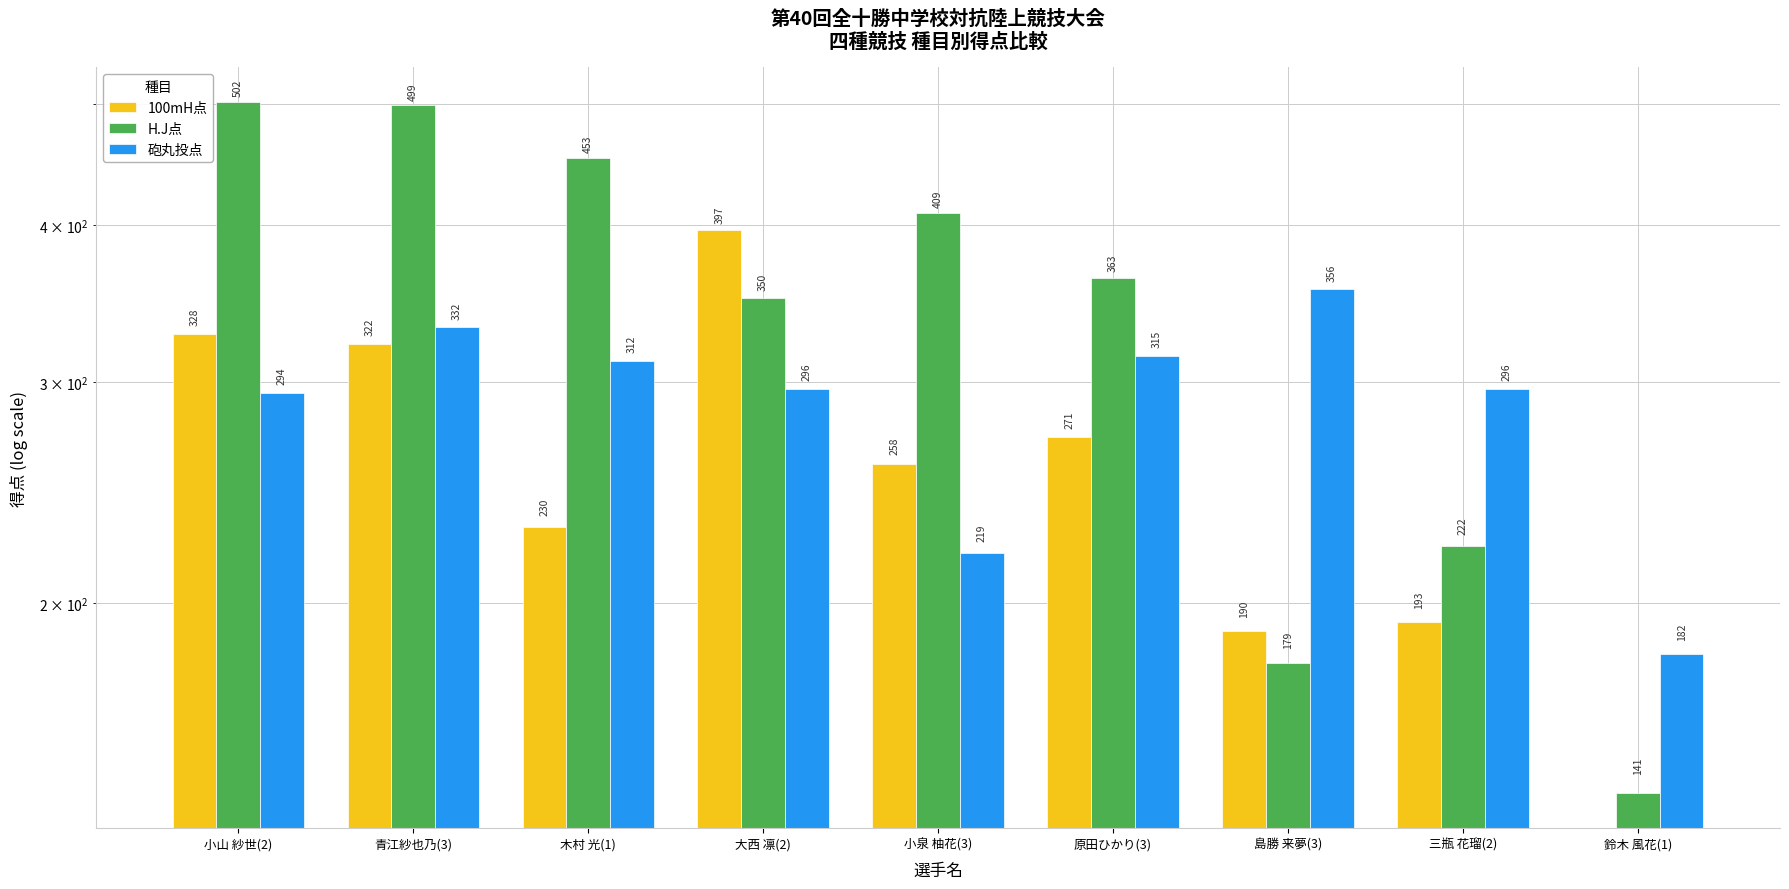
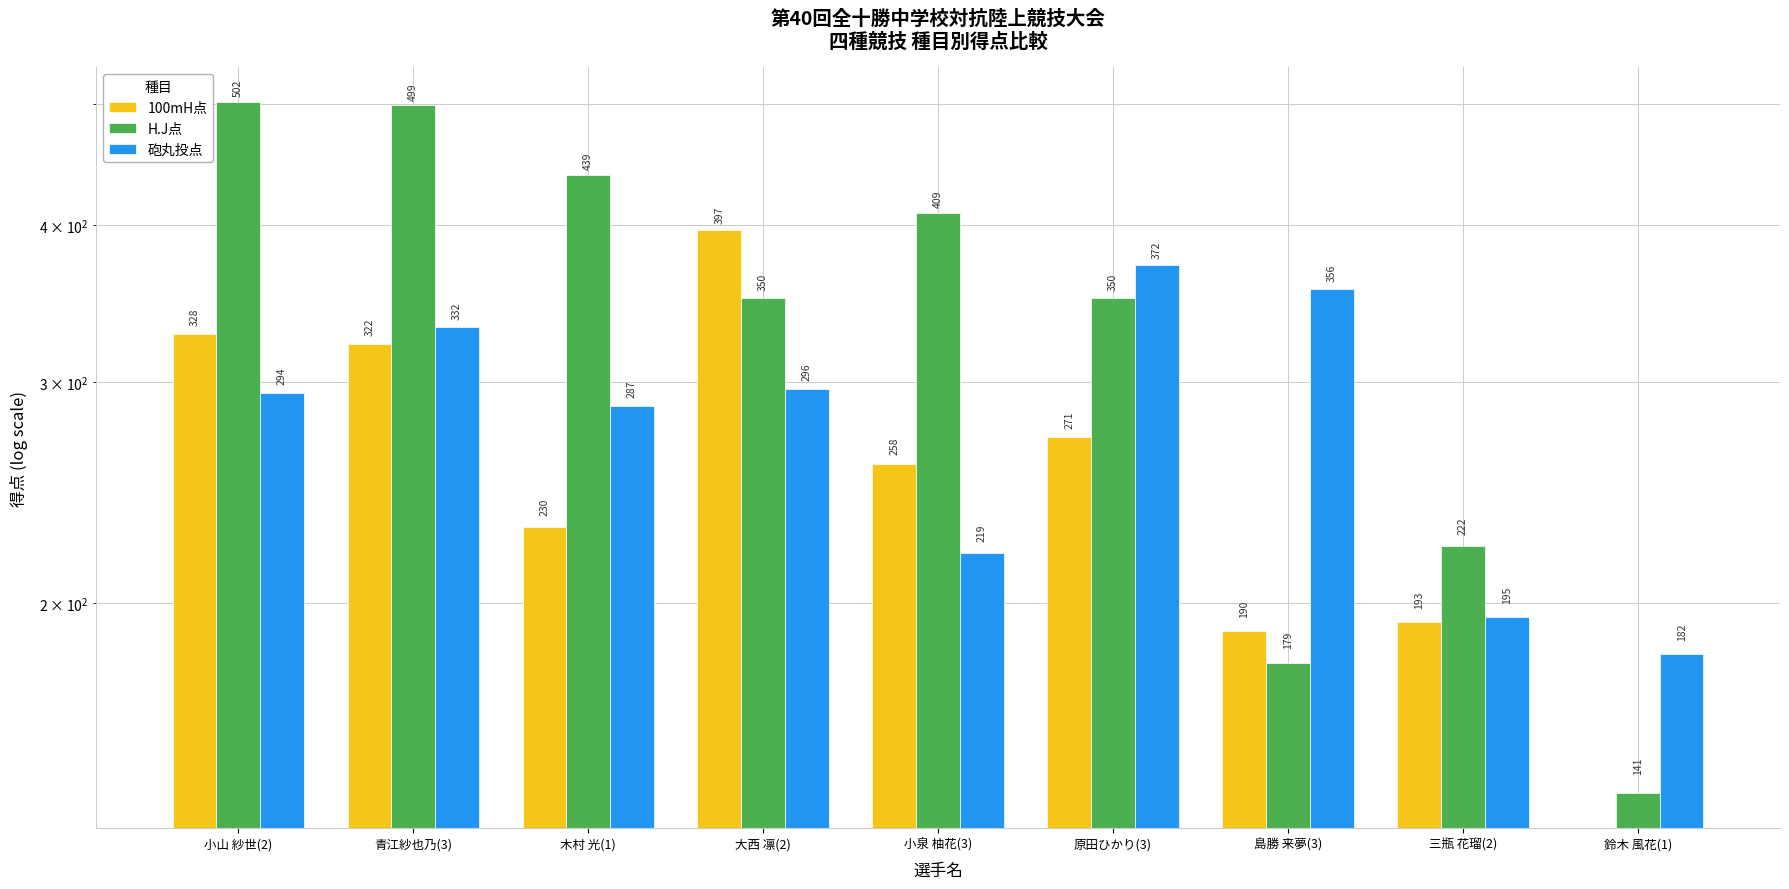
  {
    "100mH点": {
      "小山 紗世(2)": 328,
      "青江紗也乃(3)": 322,
      "木村 光(1)": 230,
      "大西 凛(2)": 397,
      "小泉 柚花(3)": 258,
      "原田ひかり(3)": 271,
      "島勝 来夢(3)": 190,
      "三瓶 花瑠(2)": 193
    },
    "H.J点": {
      "小山 紗世(2)": 502,
      "青江紗也乃(3)": 499,
-     "木村 光(1)": 453,
+     "木村 光(1)": 439,
      "大西 凛(2)": 350,
      "小泉 柚花(3)": 409,
-     "原田ひかり(3)": 363,
+     "原田ひかり(3)": 350,
      "島勝 来夢(3)": 179,
      "三瓶 花瑠(2)": 222,
      "鈴木 風花(1)": 141
    },
    "砲丸投点": {
      "小山 紗世(2)": 294,
      "青江紗也乃(3)": 332,
-     "木村 光(1)": 312,
+     "木村 光(1)": 287,
      "大西 凛(2)": 296,
      "小泉 柚花(3)": 219,
-     "原田ひかり(3)": 315,
+     "原田ひかり(3)": 372,
      "島勝 来夢(3)": 356,
-     "三瓶 花瑠(2)": 296,
+     "三瓶 花瑠(2)": 195,
      "鈴木 風花(1)": 182
    }
  }
